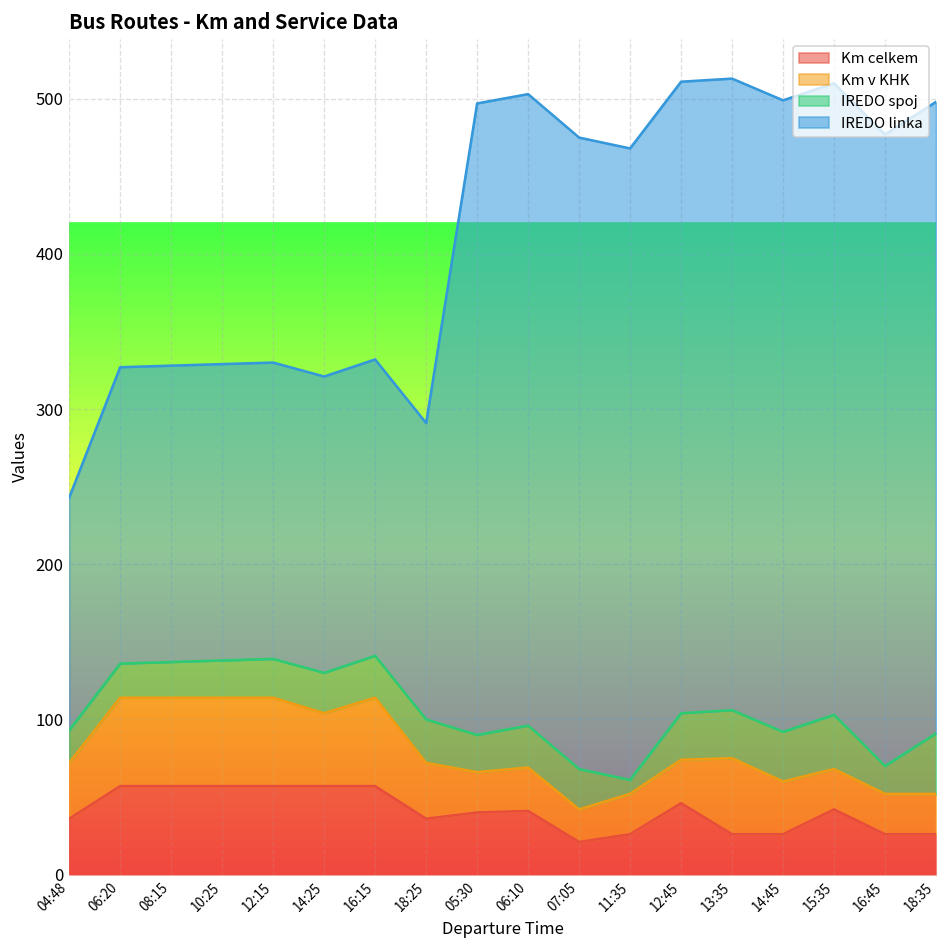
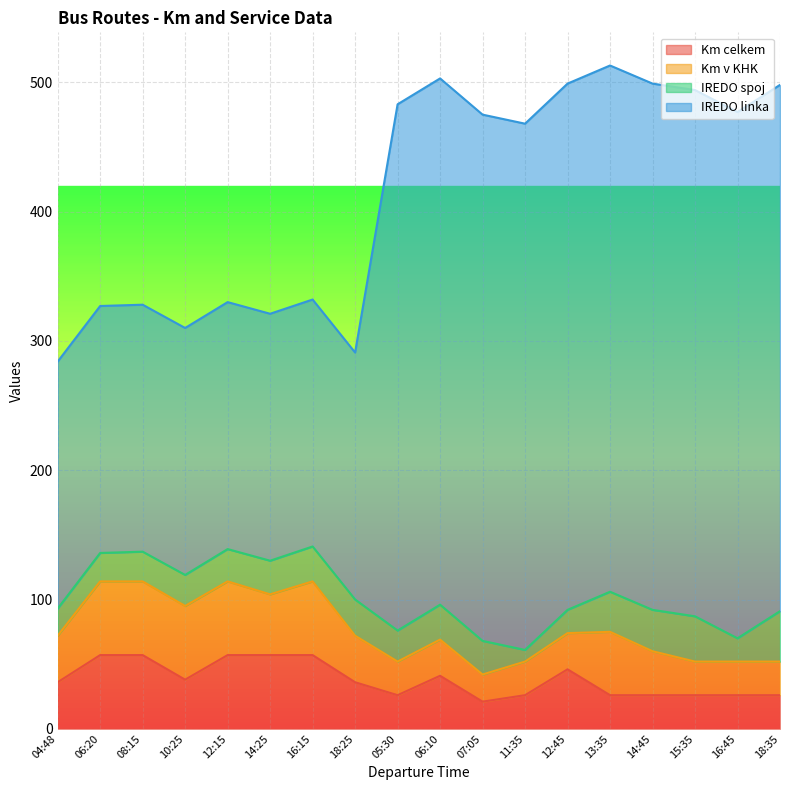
  {
    "Km celkem": {
      "04:48": 36,
      "06:20": 57,
      "08:15": 57,
-     "10:25": 57,
+     "10:25": 38,
      "12:15": 57,
      "14:25": 57,
      "16:15": 57,
      "18:25": 36,
-     "05:30": 40,
+     "05:30": 26,
      "06:10": 41,
      "07:05": 21,
      "11:35": 26,
      "12:45": 46,
      "13:35": 26,
      "14:45": 26,
-     "15:35": 42,
+     "15:35": 26,
      "16:45": 26,
      "18:35": 26
    },
    "Km v KHK": {
      "04:48": 36,
      "06:20": 57,
      "08:15": 57,
      "10:25": 57,
      "12:15": 57,
      "14:25": 47,
      "16:15": 57,
      "18:25": 36,
      "05:30": 26,
      "06:10": 28,
      "07:05": 21,
      "11:35": 26,
      "12:45": 28,
      "13:35": 49,
      "14:45": 34,
      "15:35": 26,
      "16:45": 26,
      "18:35": 26
    },
    "IREDO spoj": {
      "04:48": 21,
      "06:20": 22,
      "08:15": 23,
      "10:25": 24,
      "12:15": 25,
      "14:25": 26,
      "16:15": 27,
      "18:25": 28,
      "05:30": 24,
      "06:10": 27,
      "07:05": 26,
      "11:35": 9,
-     "12:45": 30,
+     "12:45": 18,
      "13:35": 31,
      "14:45": 32,
      "15:35": 35,
      "16:45": 18,
      "18:35": 39
    },
    "IREDO linka": {
-     "04:48": 150,
+     "04:48": 191,
      "06:20": 191,
      "08:15": 191,
      "10:25": 191,
      "12:15": 191,
      "14:25": 191,
      "16:15": 191,
      "18:25": 191,
      "05:30": 407,
      "06:10": 407,
      "07:05": 407,
      "11:35": 407,
      "12:45": 407,
      "13:35": 407,
      "14:45": 407,
      "18:35": 407
    }
  }
